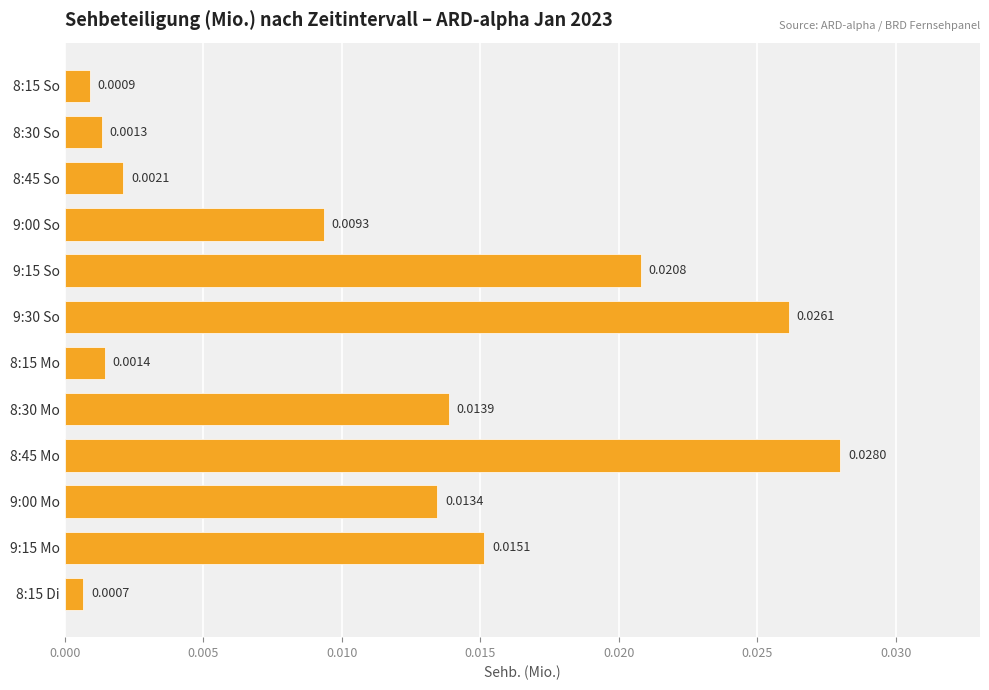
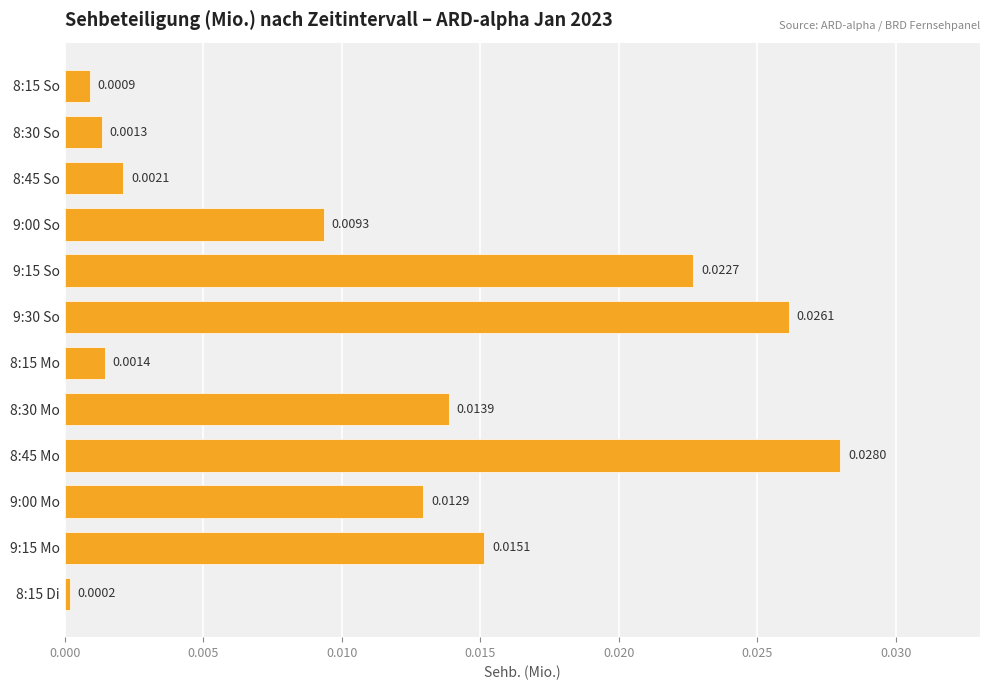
  {
    "8:15 So": 0.0009,
    "8:30 So": 0.0013,
    "8:45 So": 0.0021,
    "9:00 So": 0.0093,
-   "9:15 So": 0.0208,
+   "9:15 So": 0.0227,
    "9:30 So": 0.0261,
    "8:15 Mo": 0.0014,
    "8:30 Mo": 0.0139,
    "8:45 Mo": 0.0280,
-   "9:00 Mo": 0.0134,
+   "9:00 Mo": 0.0129,
    "9:15 Mo": 0.0151,
-   "8:15 Di": 0.0007
+   "8:15 Di": 0.0002
  }
